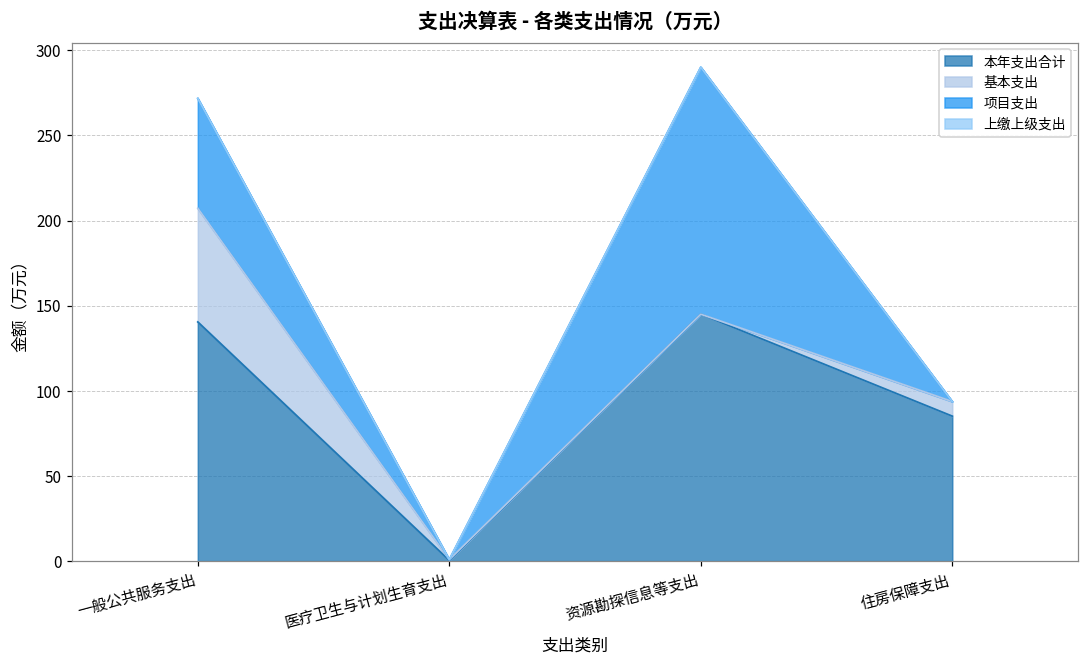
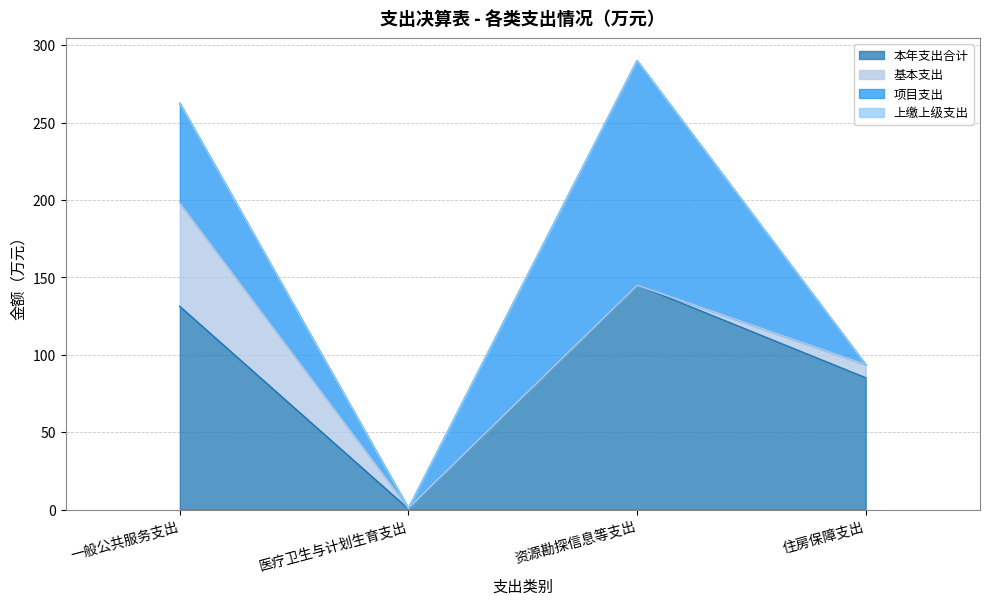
  {
    "本年支出合计": {
-     "一般公共服务支出": 140,
+     "一般公共服务支出": 131,
      "住房保障支出": 85
    }
  }
